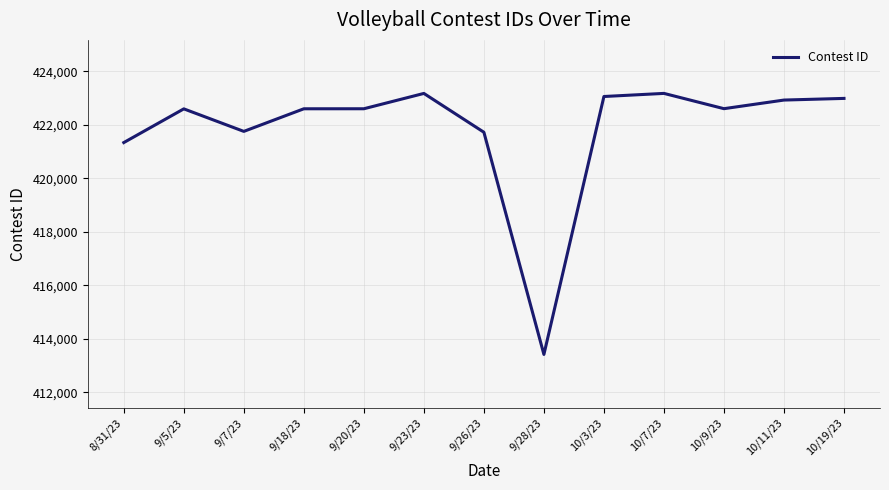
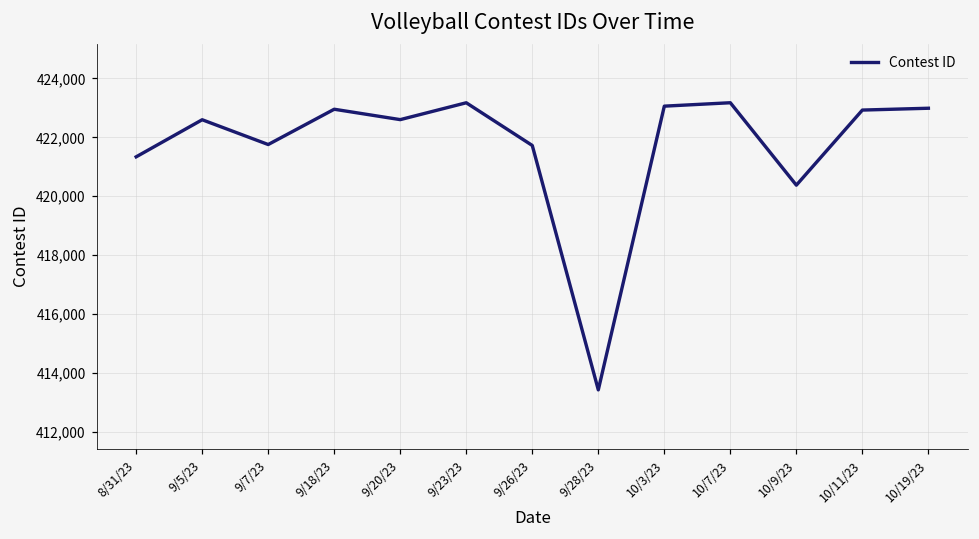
  {
    "8/31/23": "421,300",
    "9/5/23": "422,600",
    "9/7/23": "421,800",
-   "9/18/23": "422,600",
+   "9/18/23": "423,000",
    "9/20/23": "422,600",
    "9/23/23": "423,200",
    "9/26/23": "421,700",
    "9/28/23": "413,400",
    "10/3/23": "423,100",
    "10/7/23": "423,200",
-   "10/9/23": "422,600",
+   "10/9/23": "420,400",
    "10/11/23": "422,900",
    "10/19/23": "423,000"
  }
